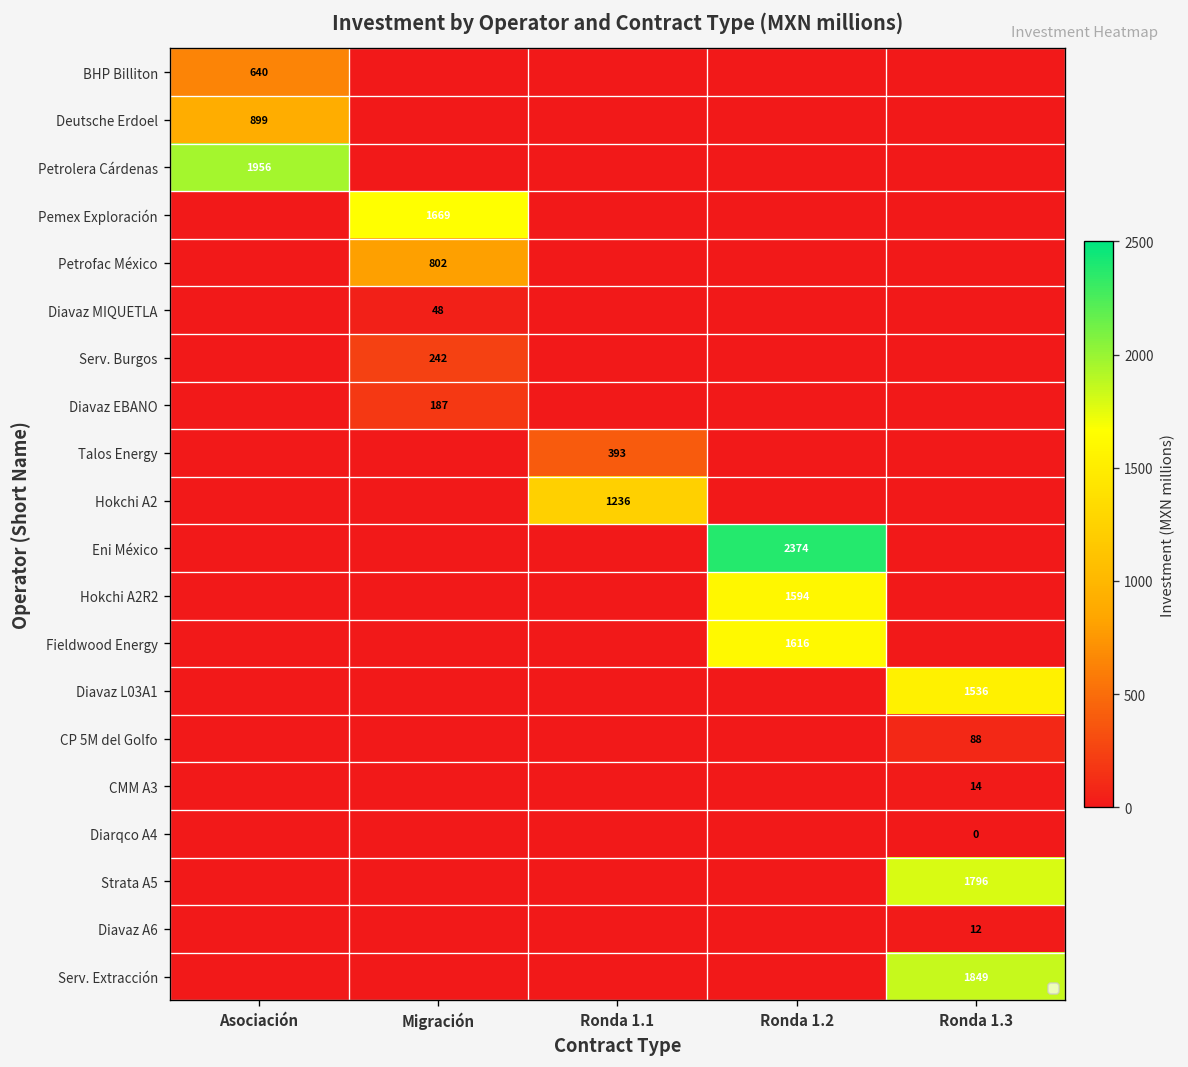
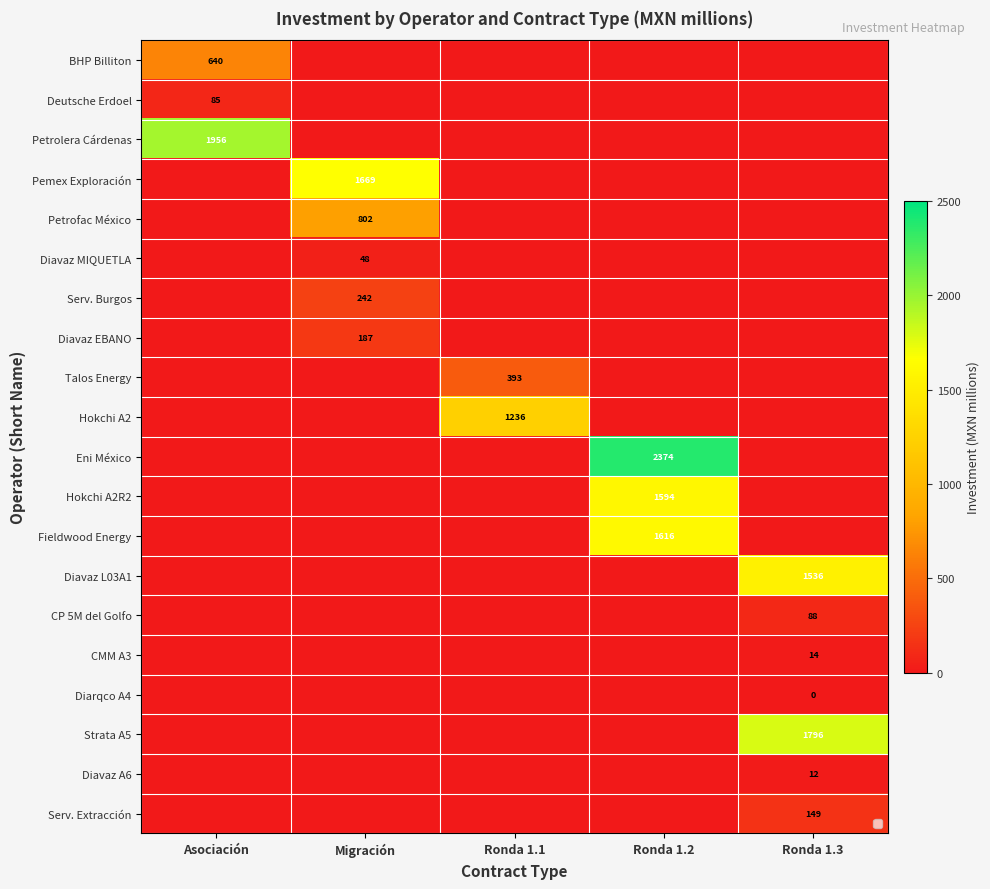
  {
    "BHP Billiton": {
      "Asociación": 640
    },
    "Deutsche Erdoel": {
-     "Asociación": 899
+     "Asociación": 85
    },
    "Petrolera Cárdenas": {
      "Asociación": 1956
    },
    "Pemex Exploración": {
      "Migración": 1669
    },
    "Petrofac México": {
      "Migración": 802
    },
    "Diavaz MIQUETLA": {
      "Migración": 48
    },
    "Serv. Burgos": {
      "Migración": 242
    },
    "Diavaz EBANO": {
      "Migración": 187
    },
    "Talos Energy": {
      "Ronda 1.1": 393
    },
    "Hokchi A2": {
      "Ronda 1.1": 1236
    },
    "Eni México": {
      "Ronda 1.2": 2374
    },
    "Hokchi A2R2": {
      "Ronda 1.2": 1594
    },
    "Fieldwood Energy": {
      "Ronda 1.2": 1616
    },
    "Diavaz L03A1": {
      "Ronda 1.3": 1536
    },
    "CP 5M del Golfo": {
      "Ronda 1.3": 88
    },
    "CMM A3": {
      "Ronda 1.3": 14
    },
    "Diarqco A4": {
      "Ronda 1.3": 0
    },
    "Strata A5": {
      "Ronda 1.3": 1796
    },
    "Diavaz A6": {
      "Ronda 1.3": 12
    },
    "Serv. Extracción": {
-     "Ronda 1.3": 1849
+     "Ronda 1.3": 149
    }
  }
